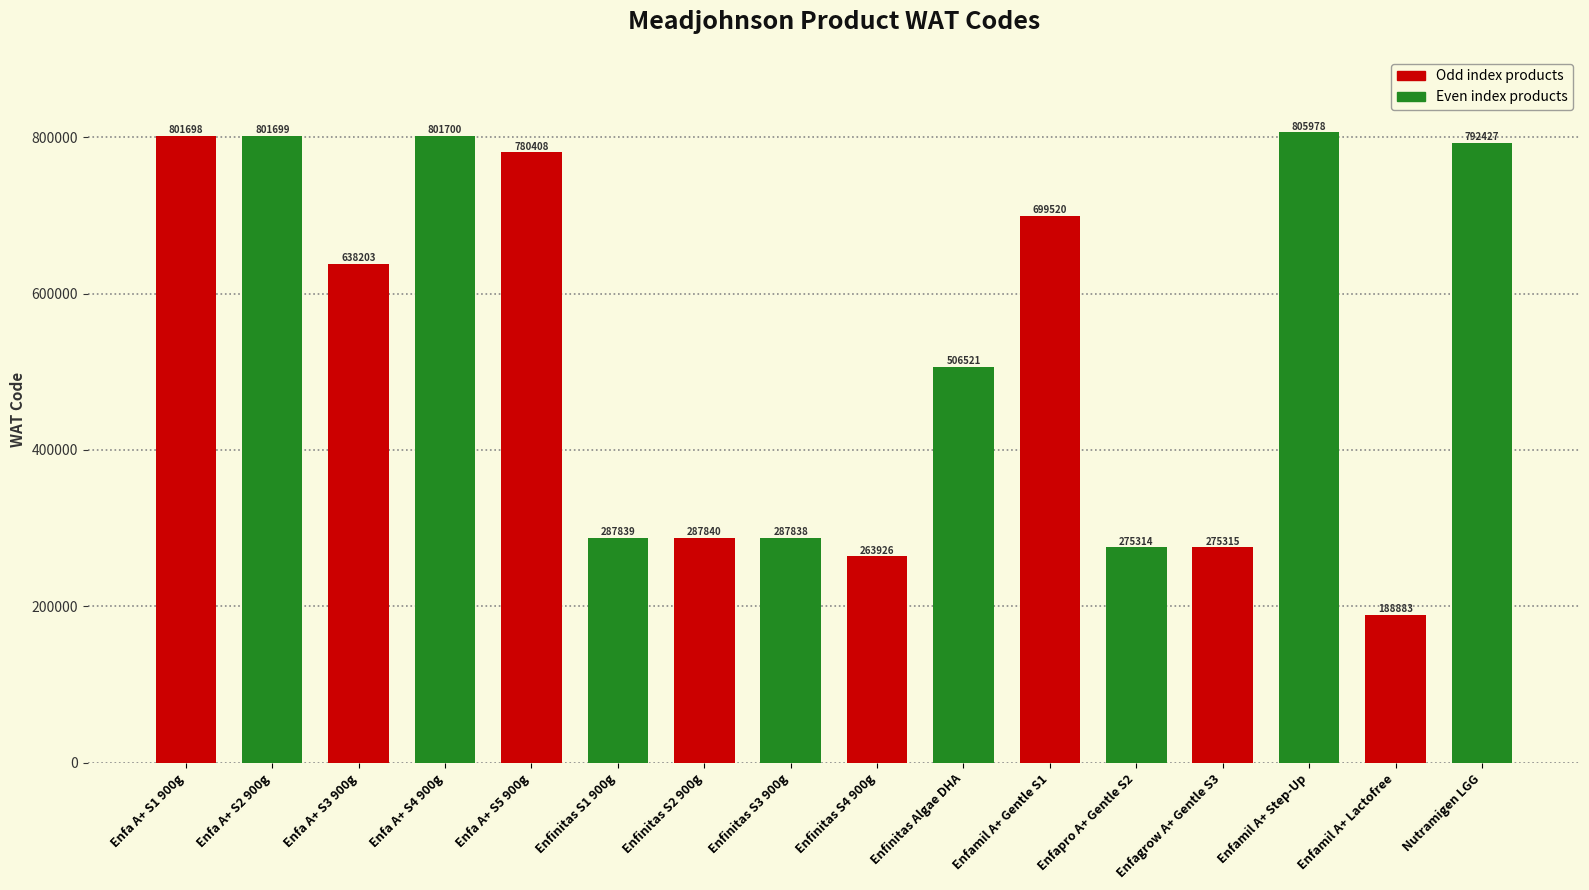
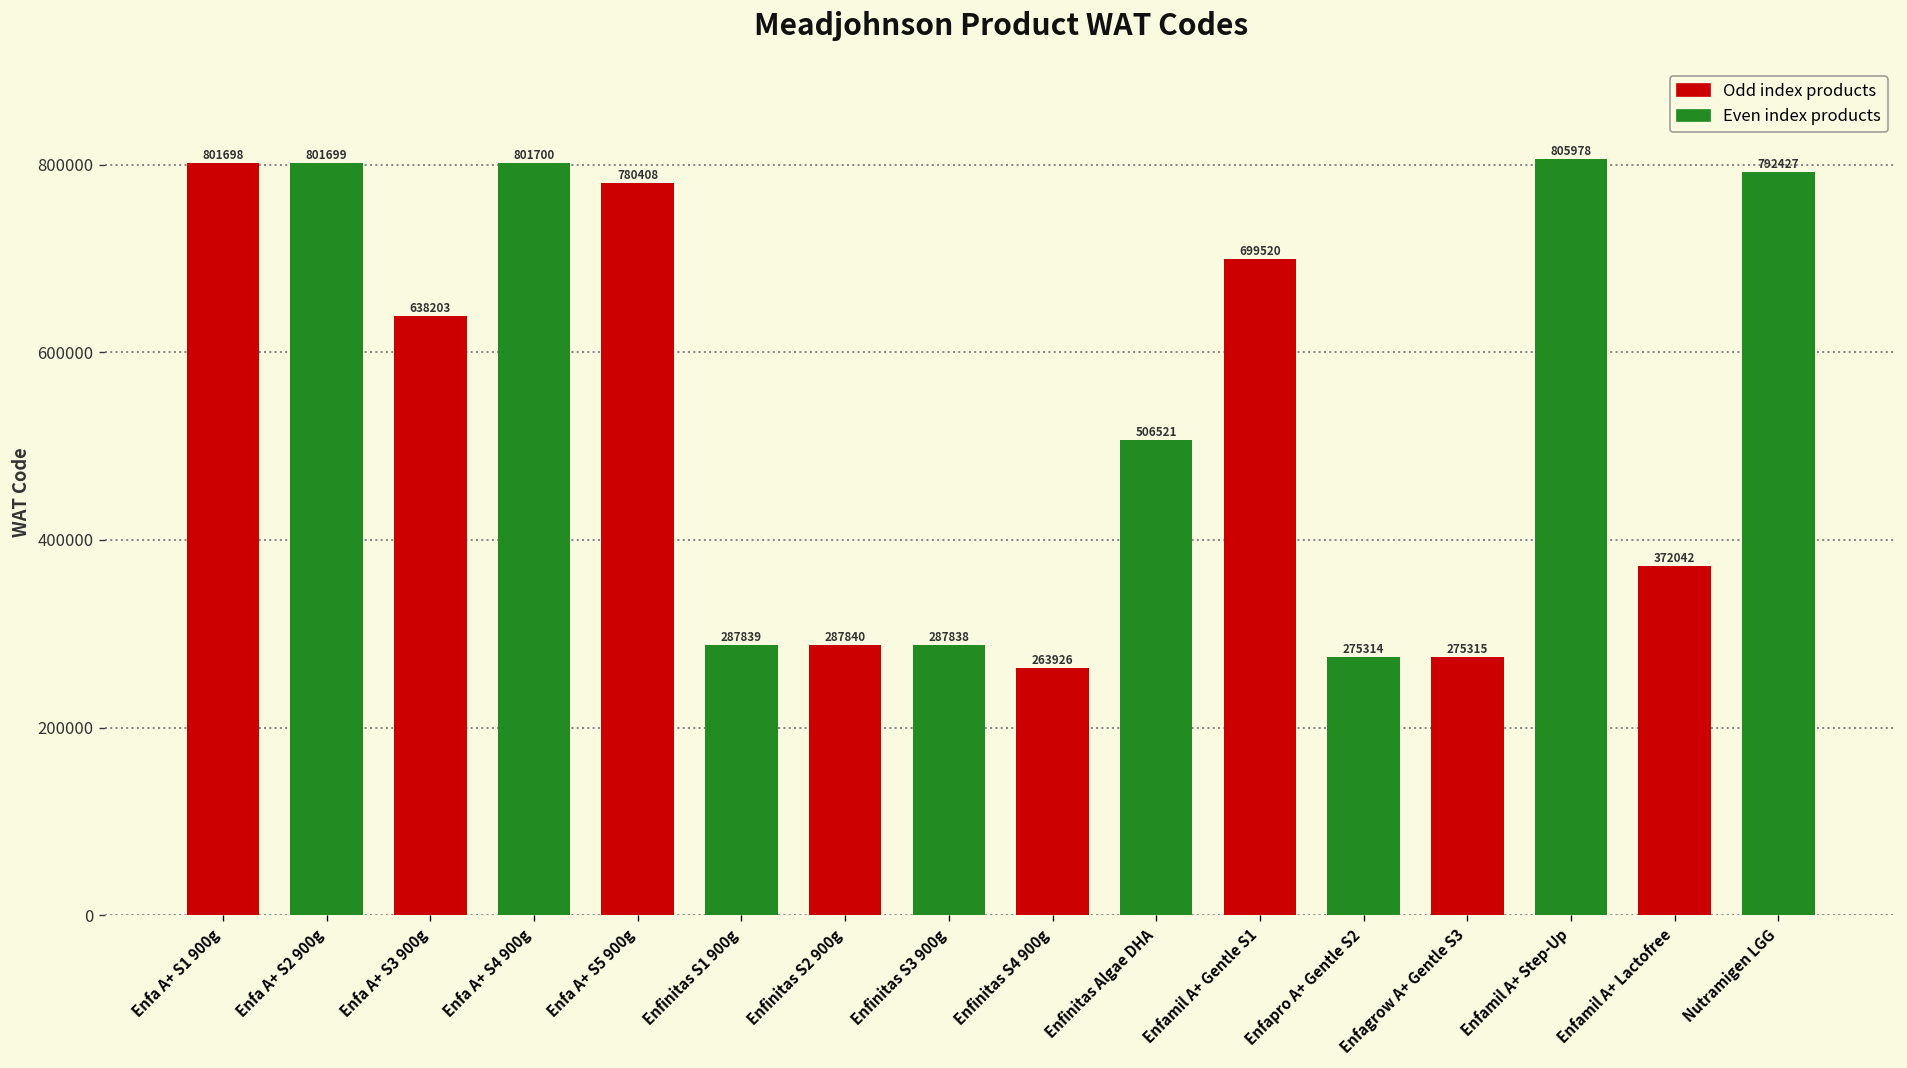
  {
    "Enfa A+ S1 900g": 801698,
    "Enfa A+ S2 900g": 801699,
    "Enfa A+ S3 900g": 638203,
    "Enfa A+ S4 900g": 801700,
    "Enfa A+ S5 900g": 780408,
    "Enfinitas S1 900g": 287839,
    "Enfinitas S2 900g": 287840,
    "Enfinitas S3 900g": 287838,
    "Enfinitas S4 900g": 263926,
    "Enfinitas Algae DHA": 506521,
    "Enfamil A+ Gentle S1": 699520,
    "Enfapro A+ Gentle S2": 275314,
    "Enfagrow A+ Gentle S3": 275315,
    "Enfamil A+ Step-Up": 805978,
-   "Enfamil A+ Lactofree": 188883,
+   "Enfamil A+ Lactofree": 372042,
    "Nutramigen LGG": 792427
  }
